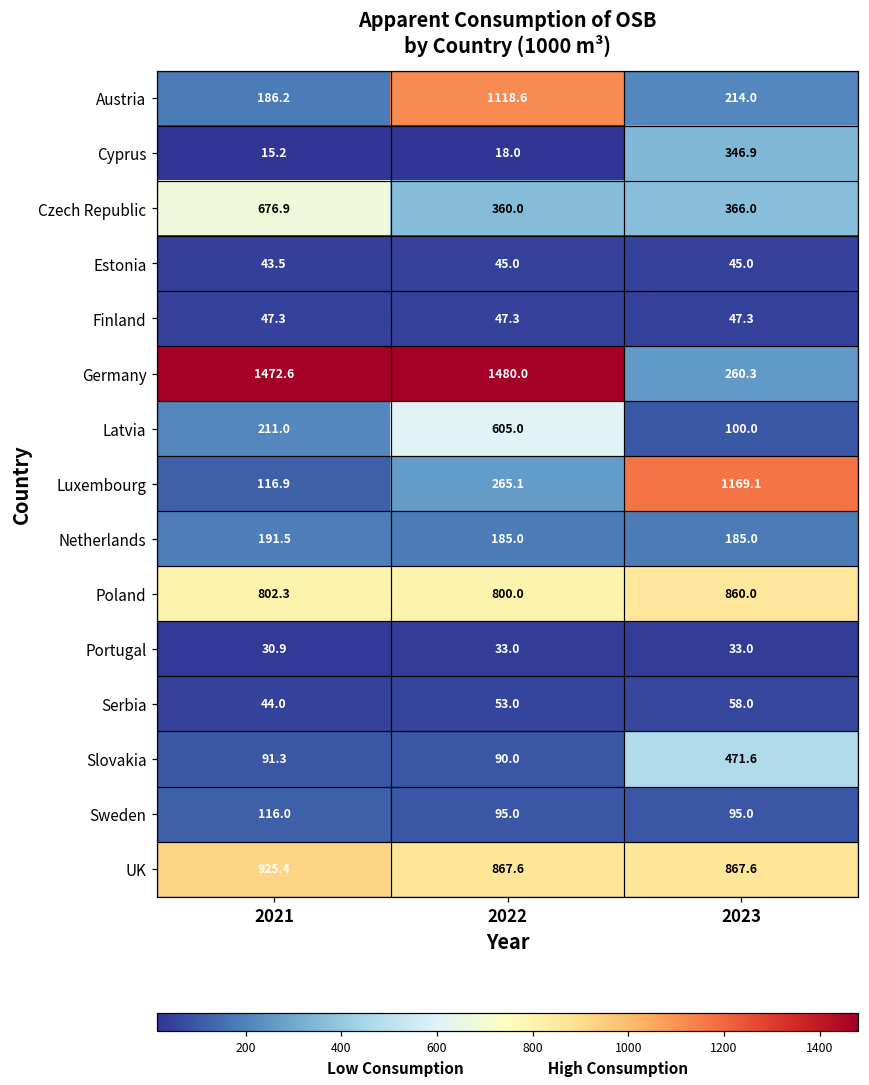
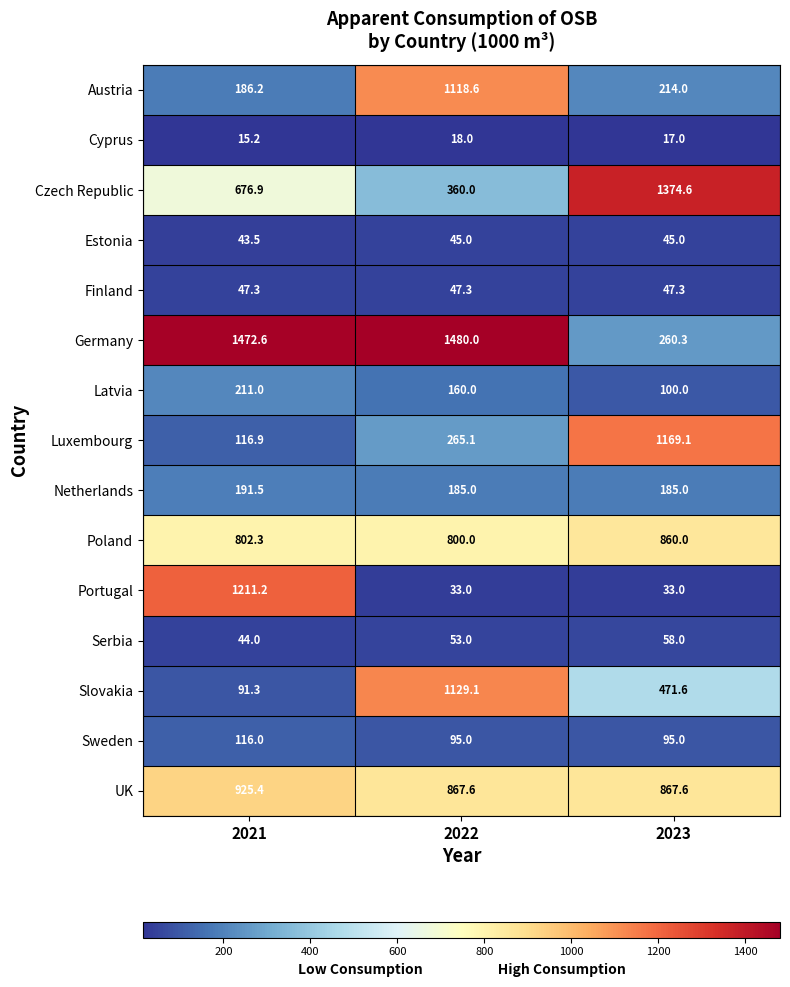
  {
    "Austria": {
      "2021": 186.2,
      "2022": 1118.6,
      "2023": 214.0
    },
    "Cyprus": {
      "2021": 15.2,
      "2022": 18.0,
-     "2023": 346.9
+     "2023": 17.0
    },
    "Czech Republic": {
      "2021": 676.9,
      "2022": 360.0,
-     "2023": 366.0
+     "2023": 1374.6
    },
    "Estonia": {
      "2021": 43.5,
      "2022": 45.0,
      "2023": 45.0
    },
    "Finland": {
      "2021": 47.3,
      "2022": 47.3,
      "2023": 47.3
    },
    "Germany": {
      "2021": 1472.6,
      "2022": 1480.0,
      "2023": 260.3
    },
    "Latvia": {
      "2021": 211.0,
-     "2022": 605.0,
+     "2022": 160.0,
      "2023": 100.0
    },
    "Luxembourg": {
      "2021": 116.9,
      "2022": 265.1,
      "2023": 1169.1
    },
    "Netherlands": {
      "2021": 191.5,
      "2022": 185.0,
      "2023": 185.0
    },
    "Poland": {
      "2021": 802.3,
      "2022": 800.0,
      "2023": 860.0
    },
    "Portugal": {
-     "2021": 30.9,
+     "2021": 1211.2,
      "2022": 33.0,
      "2023": 33.0
    },
    "Serbia": {
      "2021": 44.0,
      "2022": 53.0,
      "2023": 58.0
    },
    "Slovakia": {
      "2021": 91.3,
-     "2022": 90.0,
+     "2022": 1129.1,
      "2023": 471.6
    },
    "Sweden": {
      "2021": 116.0,
      "2022": 95.0,
      "2023": 95.0
    },
    "UK": {
      "2021": 925.4,
      "2022": 867.6,
      "2023": 867.6
    }
  }
